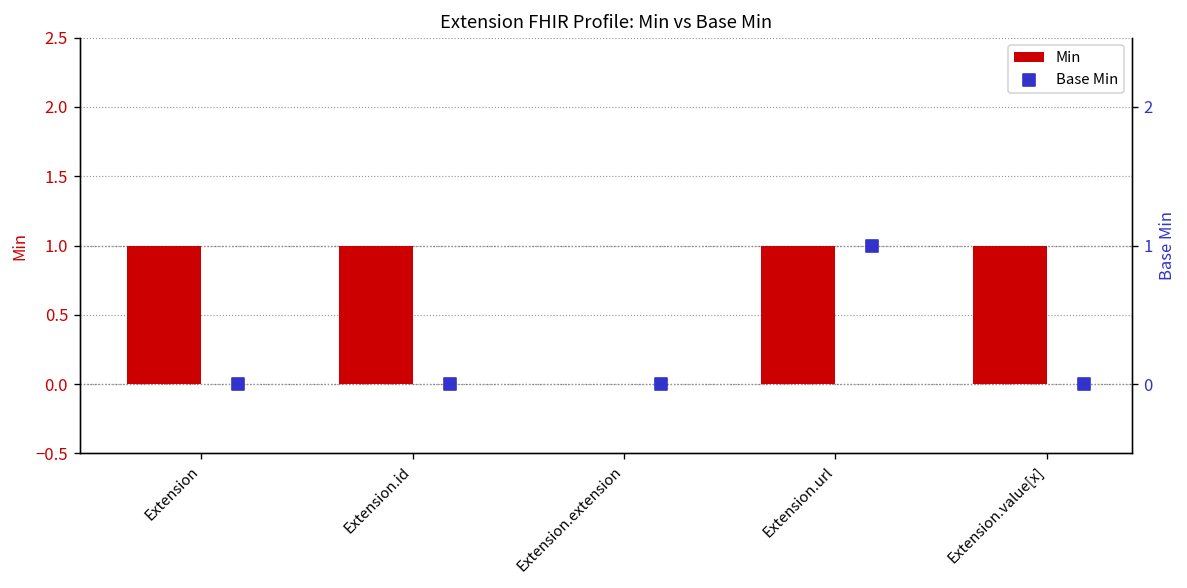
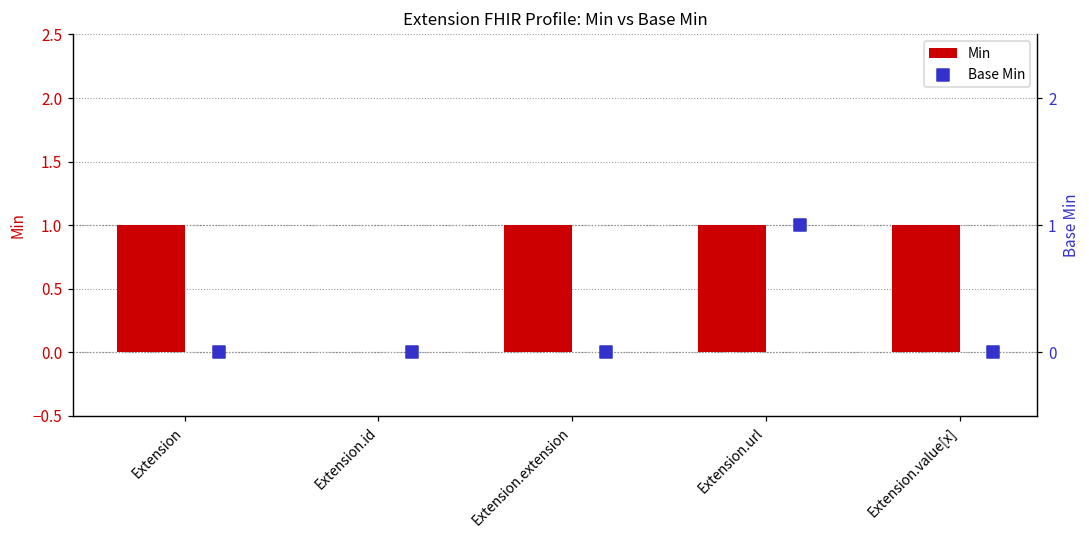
  {
    "Min": {
      "Extension": 1,
-     "Extension.id": 1,
-     "Extension.extension": 0,
+     "Extension.id": 0,
+     "Extension.extension": 1,
      "Extension.url": 1,
      "Extension.value[x]": 1
    }
  }
